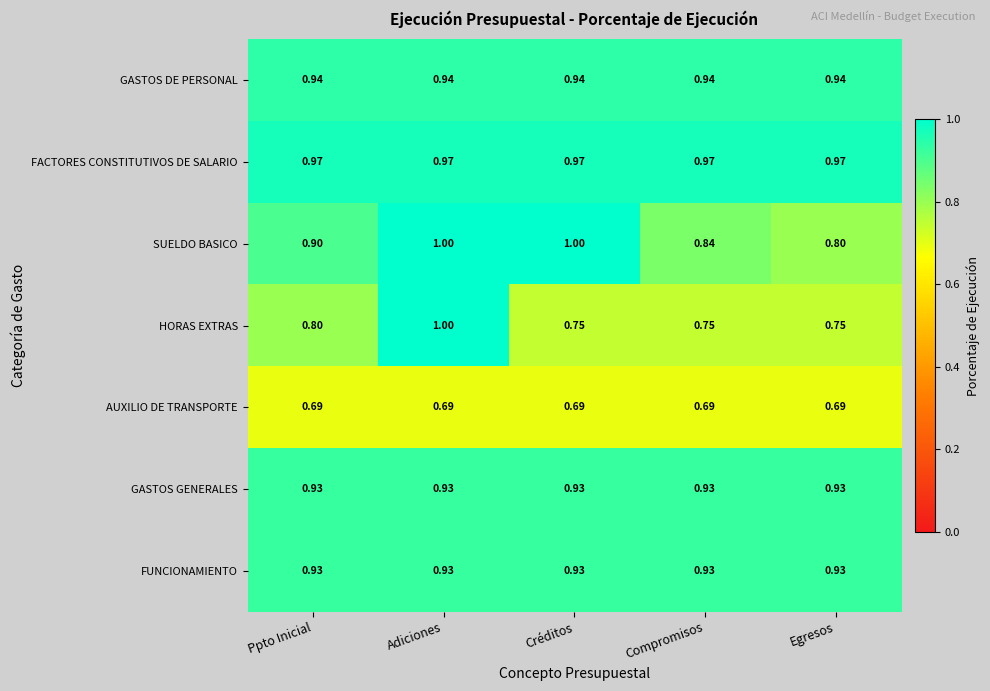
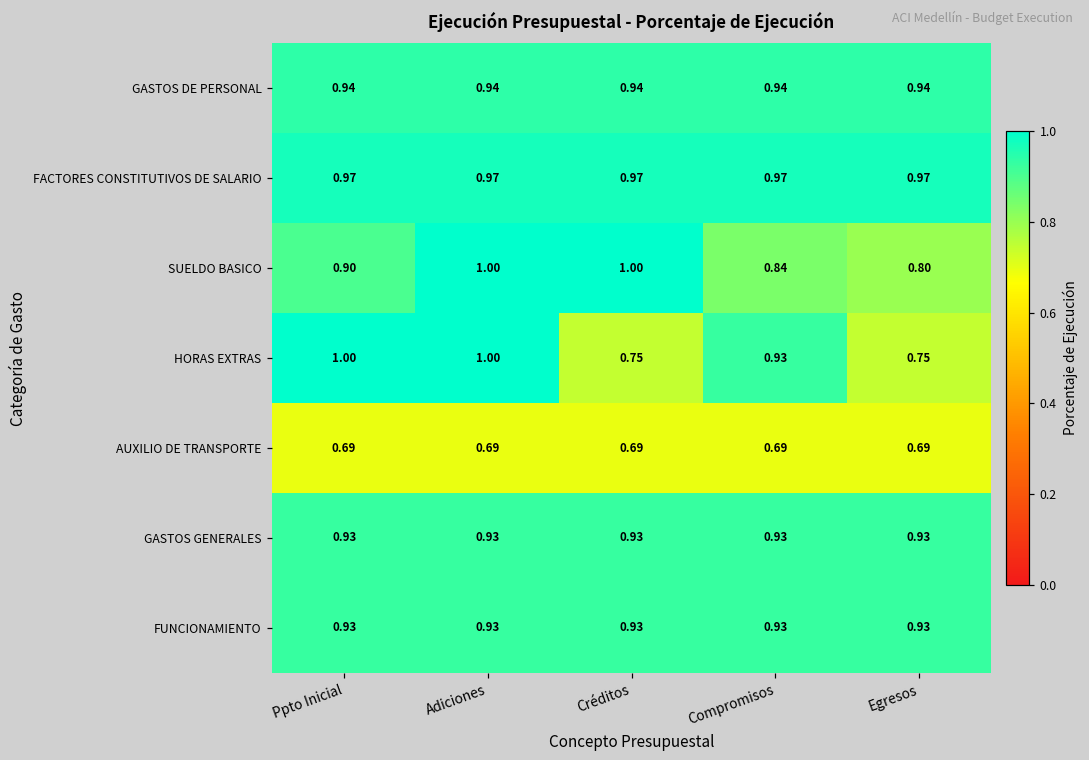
  {
    "GASTOS DE PERSONAL": {
      "Ppto Inicial": 0.94,
      "Adiciones": 0.94,
      "Créditos": 0.94,
      "Compromisos": 0.94,
      "Egresos": 0.94
    },
    "FACTORES CONSTITUTIVOS DE SALARIO": {
      "Ppto Inicial": 0.97,
      "Adiciones": 0.97,
      "Créditos": 0.97,
      "Compromisos": 0.97,
      "Egresos": 0.97
    },
    "SUELDO BASICO": {
      "Ppto Inicial": 0.90,
      "Adiciones": 1.00,
      "Créditos": 1.00,
      "Compromisos": 0.84,
      "Egresos": 0.80
    },
    "HORAS EXTRAS": {
-     "Ppto Inicial": 0.80,
+     "Ppto Inicial": 1.00,
      "Adiciones": 1.00,
      "Créditos": 0.75,
-     "Compromisos": 0.75,
+     "Compromisos": 0.93,
      "Egresos": 0.75
    },
    "AUXILIO DE TRANSPORTE": {
      "Ppto Inicial": 0.69,
      "Adiciones": 0.69,
      "Créditos": 0.69,
      "Compromisos": 0.69,
      "Egresos": 0.69
    },
    "GASTOS GENERALES": {
      "Ppto Inicial": 0.93,
      "Adiciones": 0.93,
      "Créditos": 0.93,
      "Compromisos": 0.93,
      "Egresos": 0.93
    },
    "FUNCIONAMIENTO": {
      "Ppto Inicial": 0.93,
      "Adiciones": 0.93,
      "Créditos": 0.93,
      "Compromisos": 0.93,
      "Egresos": 0.93
    }
  }
